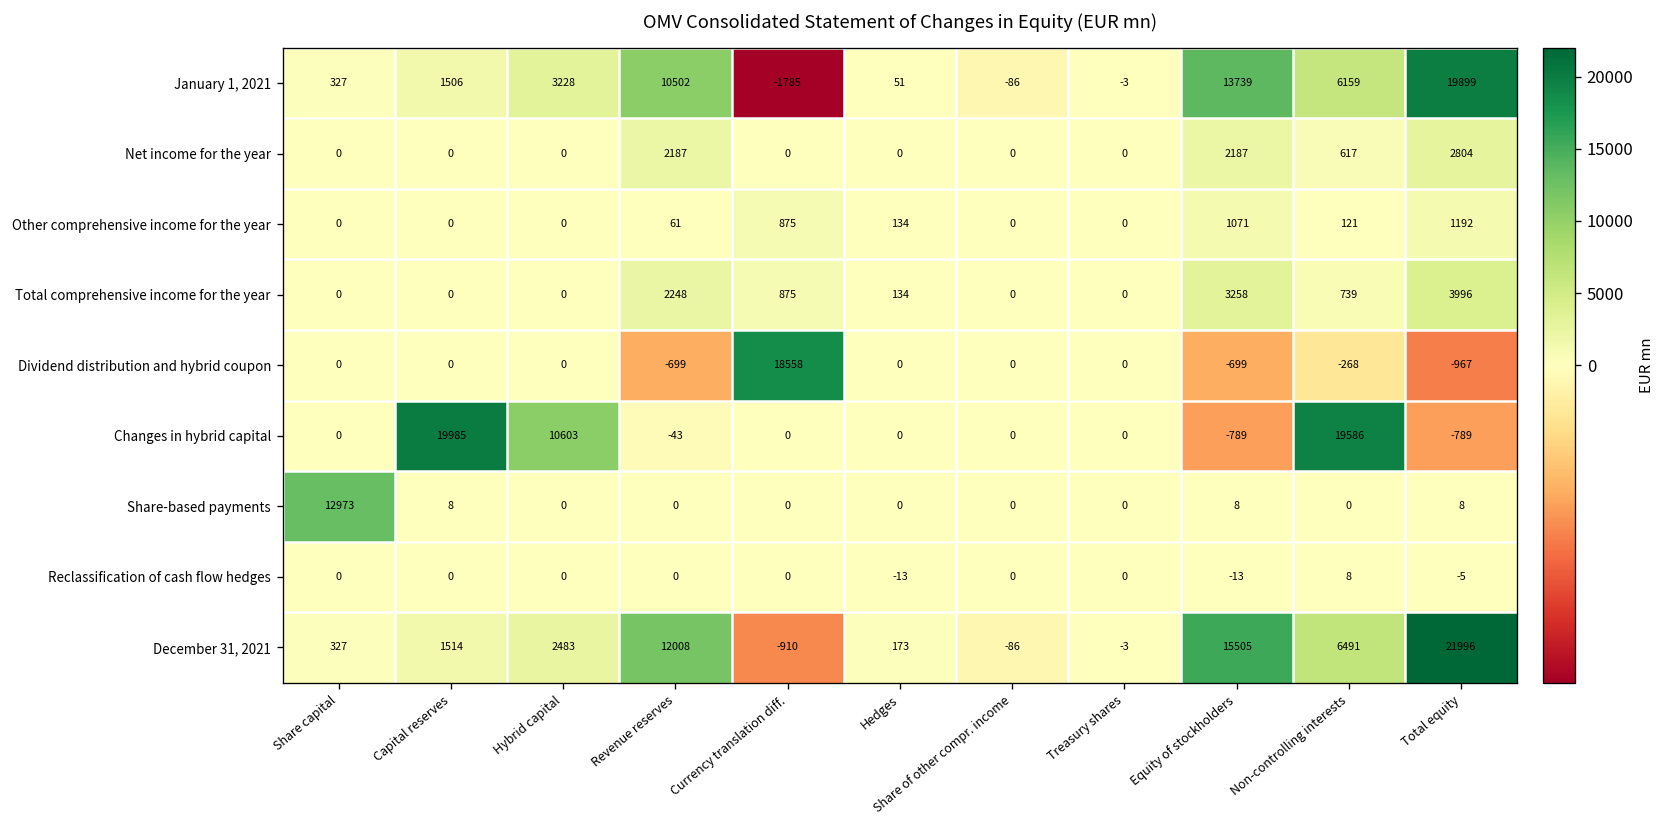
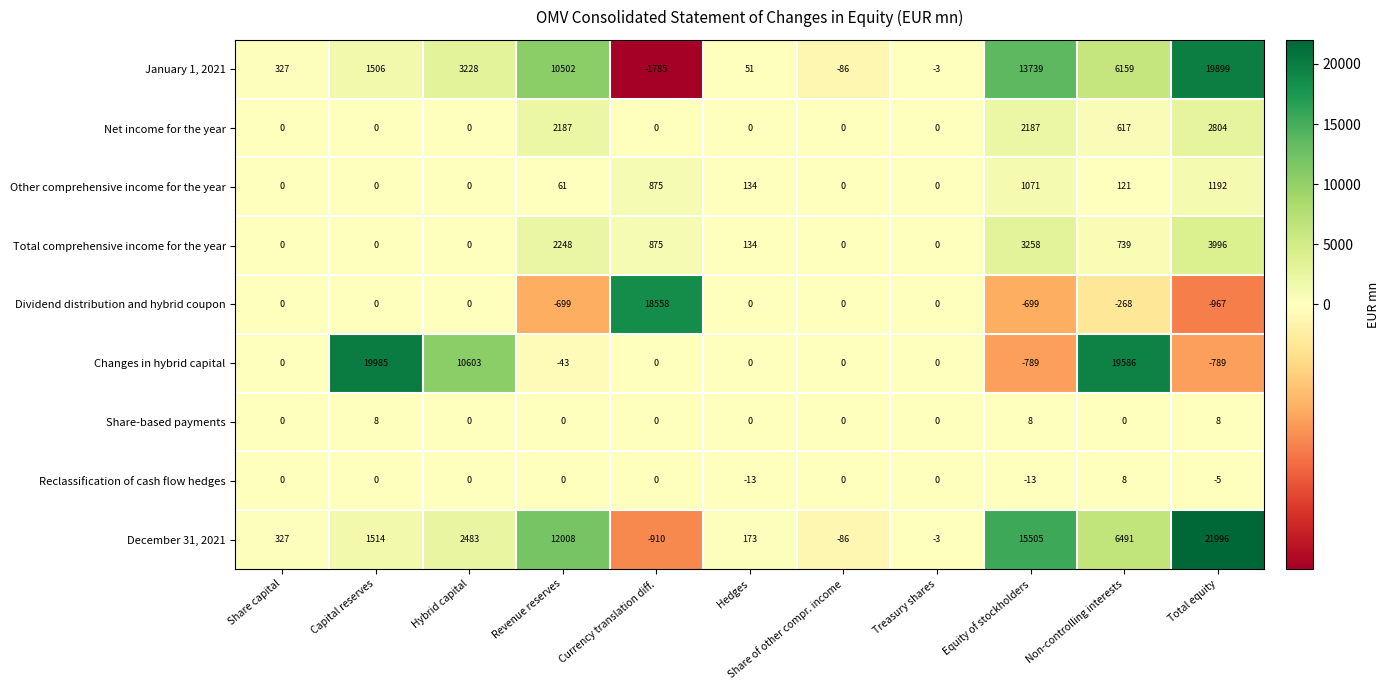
  {
    "January 1, 2021": {
      "Share capital": 327,
      "Capital reserves": 1506,
      "Hybrid capital": 3228,
      "Revenue reserves": 10502,
      "Currency translation diff.": -1785,
      "Hedges": 51,
      "Share of other compr. income": -86,
      "Treasury shares": -3,
      "Equity of stockholders": 13739,
      "Non-controlling interests": 6159,
      "Total equity": 19899
    },
    "Net income for the year": {
      "Share capital": 0,
      "Capital reserves": 0,
      "Hybrid capital": 0,
      "Revenue reserves": 2187,
      "Currency translation diff.": 0,
      "Hedges": 0,
      "Share of other compr. income": 0,
      "Treasury shares": 0,
      "Equity of stockholders": 2187,
      "Non-controlling interests": 617,
      "Total equity": 2804
    },
    "Other comprehensive income for the year": {
      "Share capital": 0,
      "Capital reserves": 0,
      "Hybrid capital": 0,
      "Revenue reserves": 61,
      "Currency translation diff.": 875,
      "Hedges": 134,
      "Share of other compr. income": 0,
      "Treasury shares": 0,
      "Equity of stockholders": 1071,
      "Non-controlling interests": 121,
      "Total equity": 1192
    },
    "Total comprehensive income for the year": {
      "Share capital": 0,
      "Capital reserves": 0,
      "Hybrid capital": 0,
      "Revenue reserves": 2248,
      "Currency translation diff.": 875,
      "Hedges": 134,
      "Share of other compr. income": 0,
      "Treasury shares": 0,
      "Equity of stockholders": 3258,
      "Non-controlling interests": 739,
      "Total equity": 3996
    },
    "Dividend distribution and hybrid coupon": {
      "Share capital": 0,
      "Capital reserves": 0,
      "Hybrid capital": 0,
      "Revenue reserves": -699,
      "Currency translation diff.": 18558,
      "Hedges": 0,
      "Share of other compr. income": 0,
      "Treasury shares": 0,
      "Equity of stockholders": -699,
      "Non-controlling interests": -268,
      "Total equity": -967
    },
    "Changes in hybrid capital": {
      "Share capital": 0,
      "Capital reserves": 19985,
      "Hybrid capital": 10603,
      "Revenue reserves": -43,
      "Currency translation diff.": 0,
      "Hedges": 0,
      "Share of other compr. income": 0,
      "Treasury shares": 0,
      "Equity of stockholders": -789,
      "Non-controlling interests": 19586,
      "Total equity": -789
    },
    "Share-based payments": {
-     "Share capital": 12973,
+     "Share capital": 0,
      "Capital reserves": 8,
      "Hybrid capital": 0,
      "Revenue reserves": 0,
      "Currency translation diff.": 0,
      "Hedges": 0,
      "Share of other compr. income": 0,
      "Treasury shares": 0,
      "Equity of stockholders": 8,
      "Non-controlling interests": 0,
      "Total equity": 8
    },
    "Reclassification of cash flow hedges": {
      "Share capital": 0,
      "Capital reserves": 0,
      "Hybrid capital": 0,
      "Revenue reserves": 0,
      "Currency translation diff.": 0,
      "Hedges": -13,
      "Share of other compr. income": 0,
      "Treasury shares": 0,
      "Equity of stockholders": -13,
      "Non-controlling interests": 8,
      "Total equity": -5
    },
    "December 31, 2021": {
      "Share capital": 327,
      "Capital reserves": 1514,
      "Hybrid capital": 2483,
      "Revenue reserves": 12008,
      "Currency translation diff.": -910,
      "Hedges": 173,
      "Share of other compr. income": -86,
      "Treasury shares": -3,
      "Equity of stockholders": 15505,
      "Non-controlling interests": 6491,
      "Total equity": 21996
    }
  }
